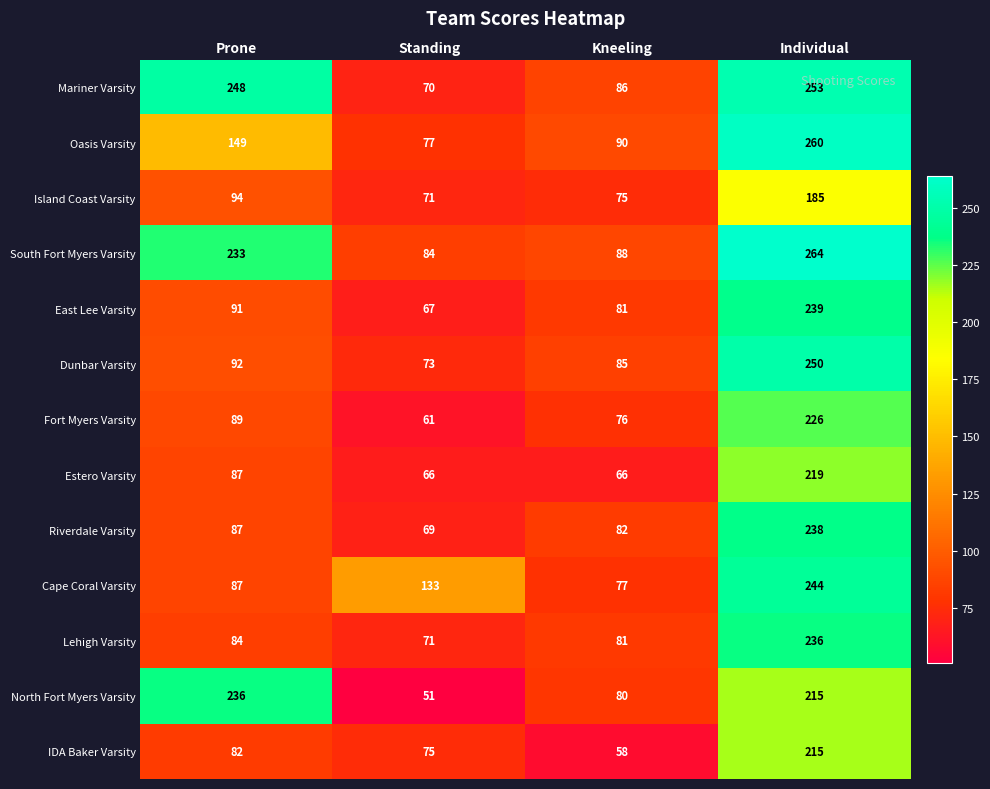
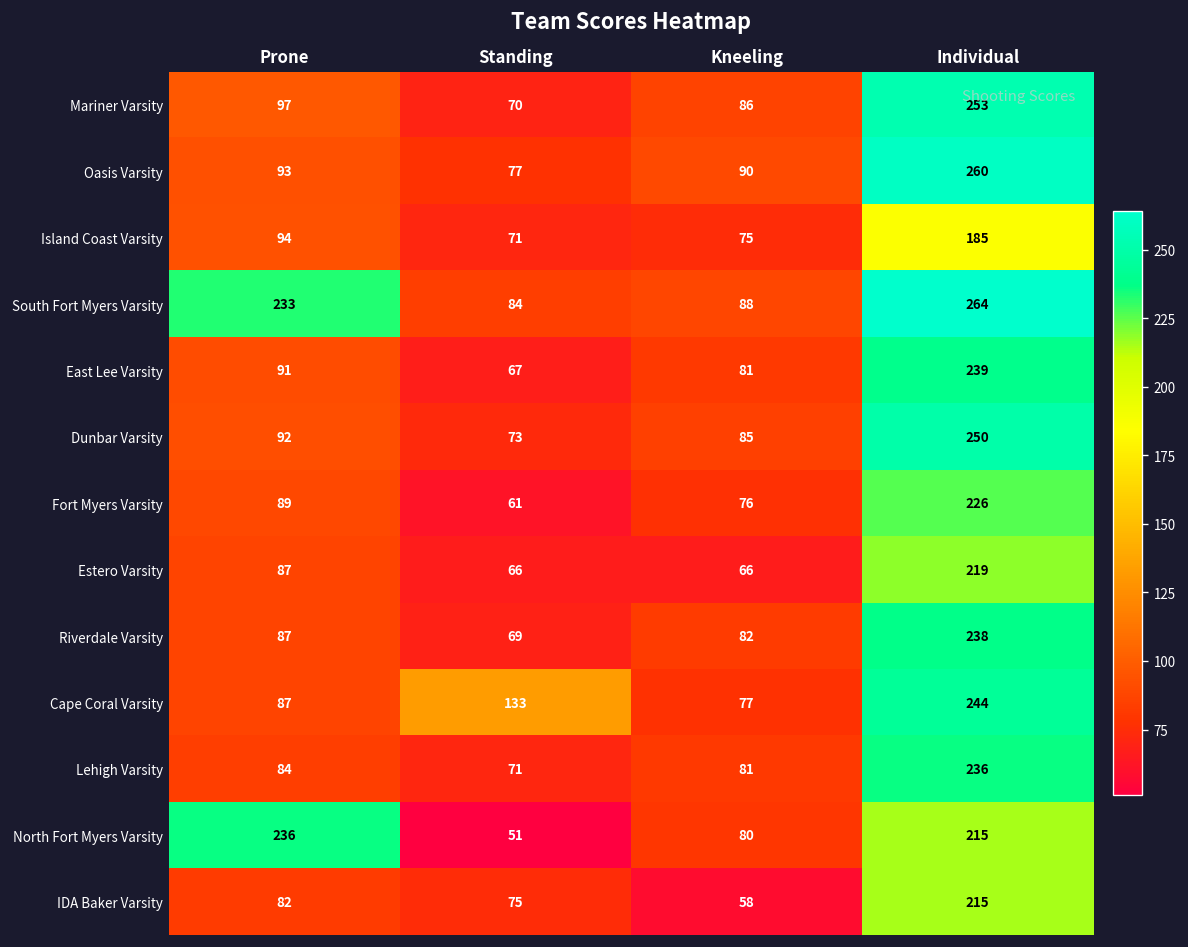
  {
    "Mariner Varsity": {
-     "Prone": 248,
+     "Prone": 97,
      "Standing": 70,
      "Kneeling": 86
    },
    "Oasis Varsity": {
-     "Prone": 149,
+     "Prone": 93,
      "Standing": 77,
      "Kneeling": 90,
      "Individual": 260
    },
    "Island Coast Varsity": {
      "Prone": 94,
      "Standing": 71,
      "Kneeling": 75,
      "Individual": 185
    },
    "South Fort Myers Varsity": {
      "Prone": 233,
      "Standing": 84,
      "Kneeling": 88,
      "Individual": 264
    },
    "East Lee Varsity": {
      "Prone": 91,
      "Standing": 67,
      "Kneeling": 81,
      "Individual": 239
    },
    "Dunbar Varsity": {
      "Prone": 92,
      "Standing": 73,
      "Kneeling": 85,
      "Individual": 250
    },
    "Fort Myers Varsity": {
      "Prone": 89,
      "Standing": 61,
      "Kneeling": 76,
      "Individual": 226
    },
    "Estero Varsity": {
      "Prone": 87,
      "Standing": 66,
      "Kneeling": 66,
      "Individual": 219
    },
    "Riverdale Varsity": {
      "Prone": 87,
      "Standing": 69,
      "Kneeling": 82,
      "Individual": 238
    },
    "Cape Coral Varsity": {
      "Prone": 87,
      "Standing": 133,
      "Kneeling": 77,
      "Individual": 244
    },
    "Lehigh Varsity": {
      "Prone": 84,
      "Standing": 71,
      "Kneeling": 81,
      "Individual": 236
    },
    "North Fort Myers Varsity": {
      "Prone": 236,
      "Standing": 51,
      "Kneeling": 80,
      "Individual": 215
    },
    "IDA Baker Varsity": {
      "Prone": 82,
      "Standing": 75,
      "Kneeling": 58,
      "Individual": 215
    }
  }
